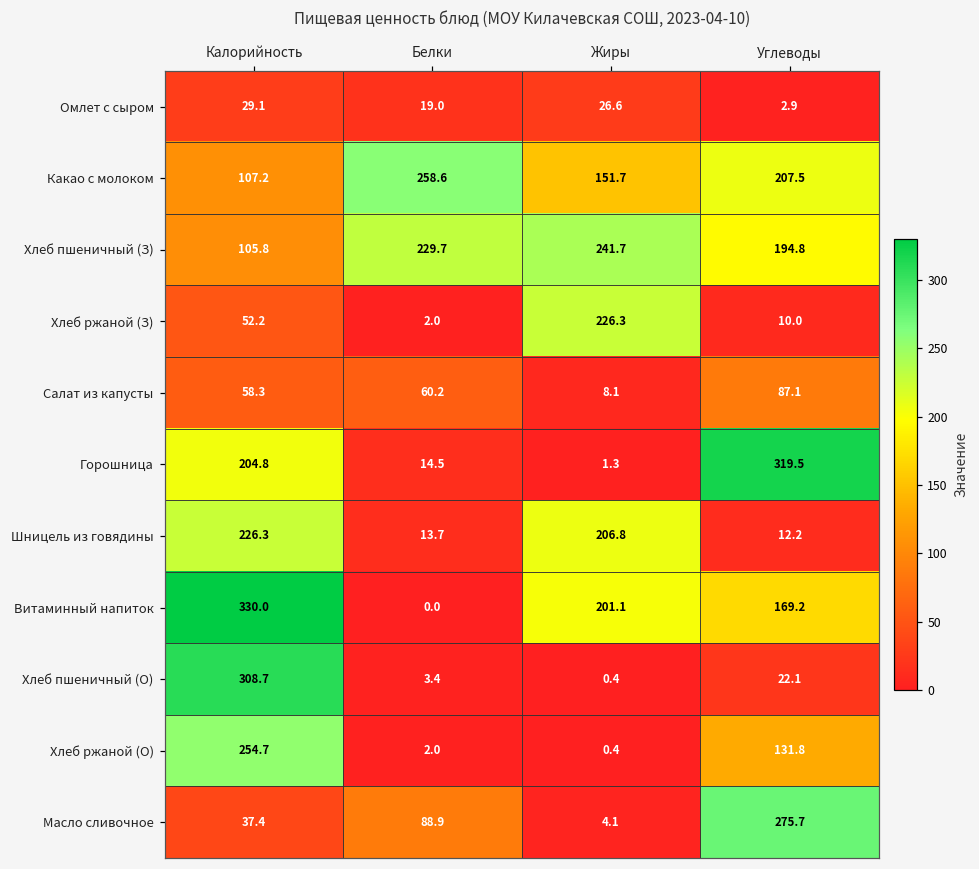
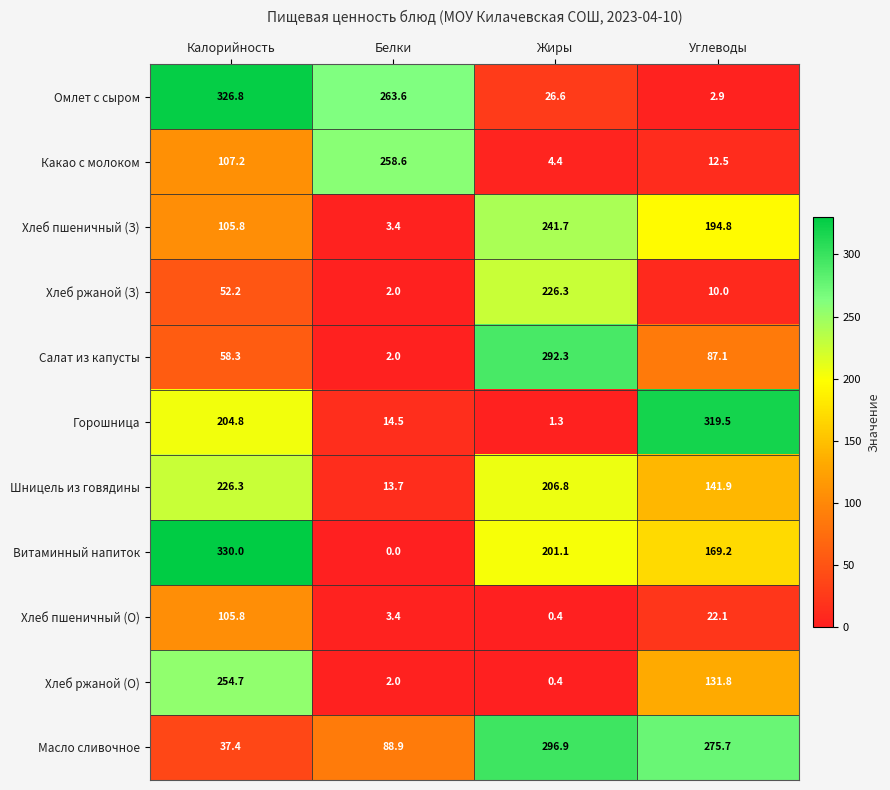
  {
    "Омлет с сыром": {
-     "Калорийность": 29.1,
-     "Белки": 19.0,
+     "Калорийность": 326.8,
+     "Белки": 263.6,
      "Жиры": 26.6,
      "Углеводы": 2.9
    },
    "Какао с молоком": {
      "Калорийность": 107.2,
      "Белки": 258.6,
-     "Жиры": 151.7,
-     "Углеводы": 207.5
+     "Жиры": 4.4,
+     "Углеводы": 12.5
    },
    "Хлеб пшеничный (З)": {
      "Калорийность": 105.8,
-     "Белки": 229.7,
+     "Белки": 3.4,
      "Жиры": 241.7,
      "Углеводы": 194.8
    },
    "Хлеб ржаной (З)": {
      "Калорийность": 52.2,
      "Белки": 2.0,
      "Жиры": 226.3,
      "Углеводы": 10.0
    },
    "Салат из капусты": {
      "Калорийность": 58.3,
-     "Белки": 60.2,
-     "Жиры": 8.1,
+     "Белки": 2.0,
+     "Жиры": 292.3,
      "Углеводы": 87.1
    },
    "Горошница": {
      "Калорийность": 204.8,
      "Белки": 14.5,
      "Жиры": 1.3,
      "Углеводы": 319.5
    },
    "Шницель из говядины": {
      "Калорийность": 226.3,
      "Белки": 13.7,
      "Жиры": 206.8,
-     "Углеводы": 12.2
+     "Углеводы": 141.9
    },
    "Витаминный напиток": {
      "Калорийность": 330.0,
      "Белки": 0.0,
      "Жиры": 201.1,
      "Углеводы": 169.2
    },
    "Хлеб пшеничный (О)": {
-     "Калорийность": 308.7,
+     "Калорийность": 105.8,
      "Белки": 3.4,
      "Жиры": 0.4,
      "Углеводы": 22.1
    },
    "Хлеб ржаной (О)": {
      "Калорийность": 254.7,
      "Белки": 2.0,
      "Жиры": 0.4,
      "Углеводы": 131.8
    },
    "Масло сливочное": {
      "Калорийность": 37.4,
      "Белки": 88.9,
-     "Жиры": 4.1,
+     "Жиры": 296.9,
      "Углеводы": 275.7
    }
  }
